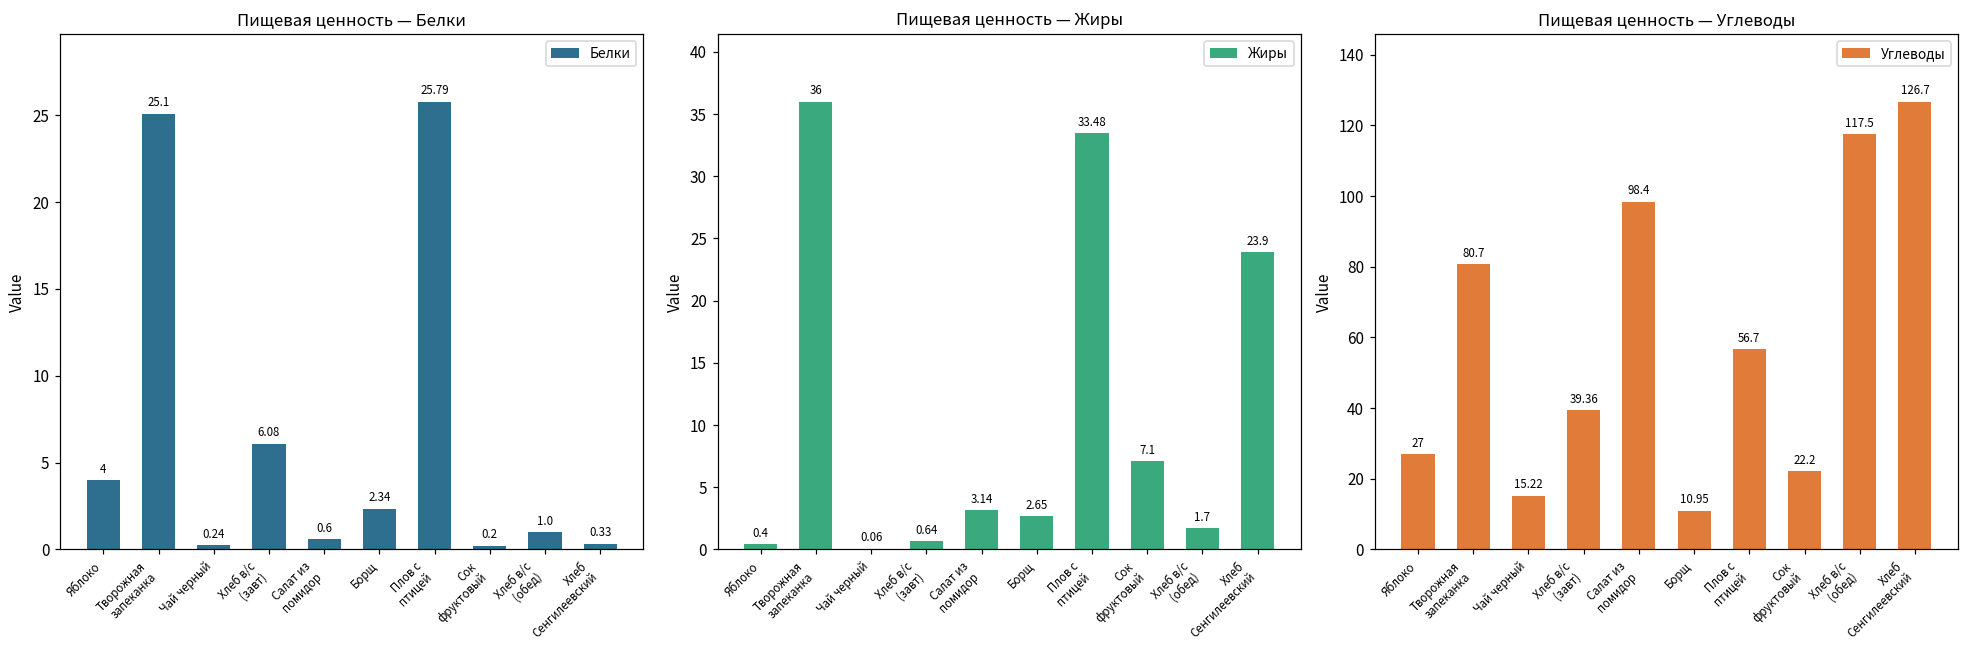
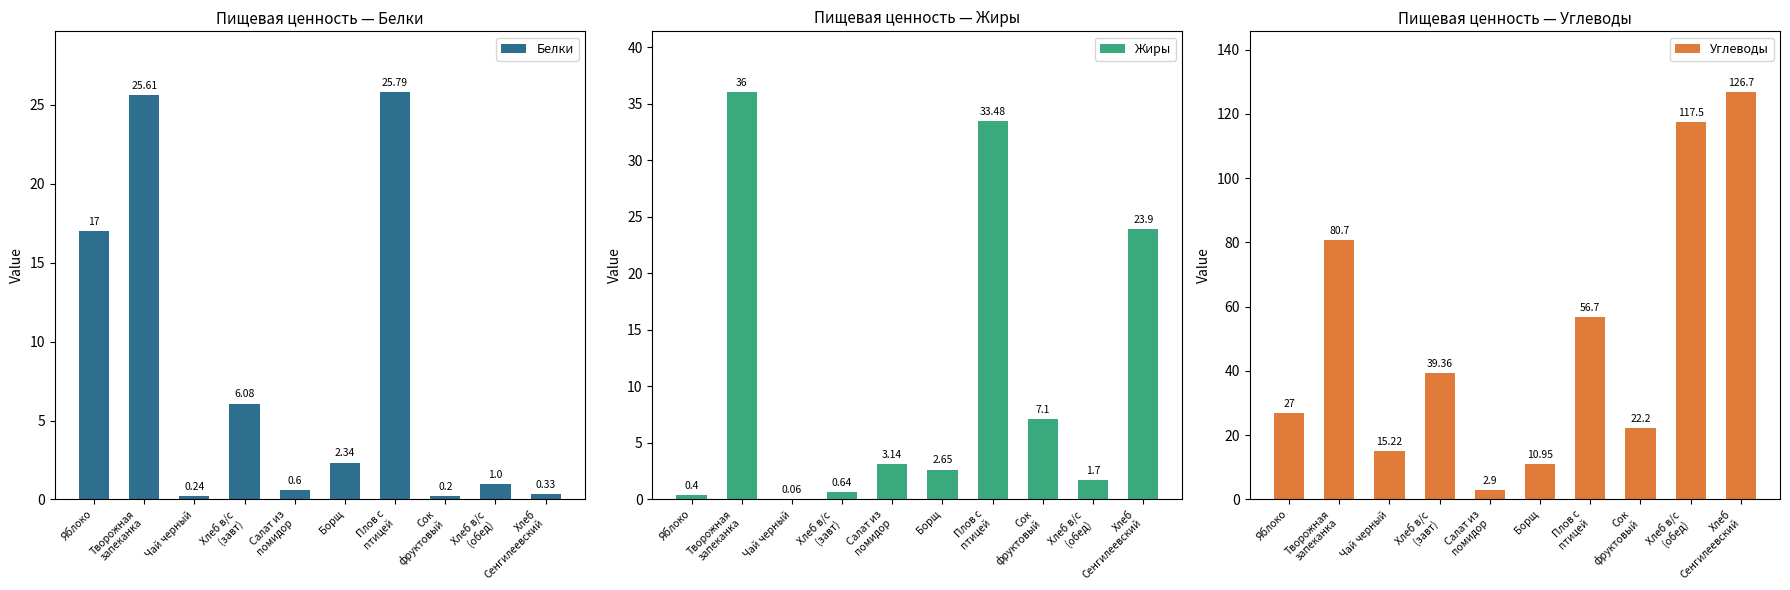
  {
    "Пищевая ценность — Белки": {
-     "Яблоко": 4,
-     "Творожная запеканка": 25.1,
+     "Яблоко": 17,
+     "Творожная запеканка": 25.61,
      "Чай черный": 0.24,
      "Хлеб в/с (завт)": 6.08,
      "Салат из помидор": 0.6,
      "Борщ": 2.34,
      "Плов с птицей": 25.79,
      "Сок фруктовый": 0.2,
      "Хлеб в/с (обед)": 1.0,
      "Хлеб Сенгилеевский": 0.33
    },
    "Пищевая ценность — Жиры": {
      "Яблоко": 0.4,
      "Творожная запеканка": 36,
      "Чай черный": 0.06,
      "Хлеб в/с (завт)": 0.64,
      "Салат из помидор": 3.14,
      "Борщ": 2.65,
      "Плов с птицей": 33.48,
      "Сок фруктовый": 7.1,
      "Хлеб в/с (обед)": 1.7,
      "Хлеб Сенгилеевский": 23.9
    },
    "Пищевая ценность — Углеводы": {
      "Яблоко": 27,
      "Творожная запеканка": 80.7,
      "Чай черный": 15.22,
      "Хлеб в/с (завт)": 39.36,
-     "Салат из помидор": 98.4,
+     "Салат из помидор": 2.9,
      "Борщ": 10.95,
      "Плов с птицей": 56.7,
      "Сок фруктовый": 22.2,
      "Хлеб в/с (обед)": 117.5,
      "Хлеб Сенгилеевский": 126.7
    }
  }
